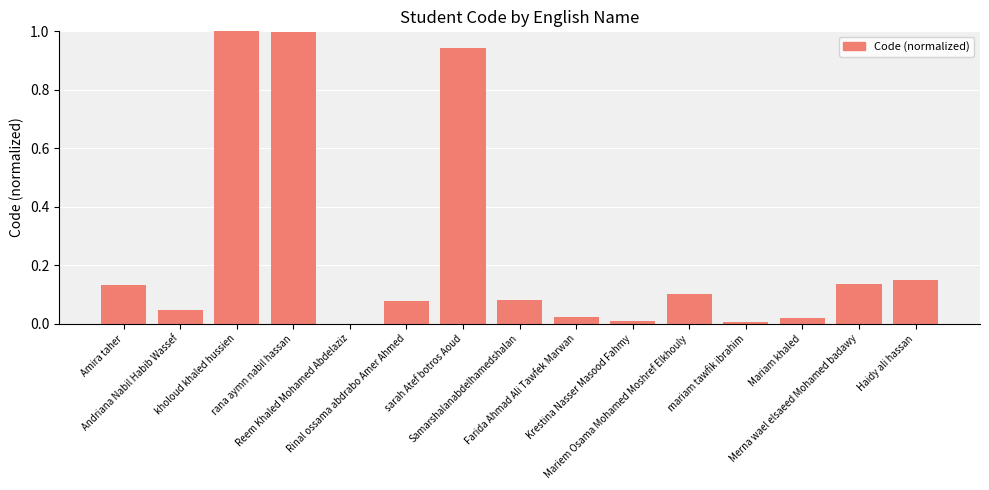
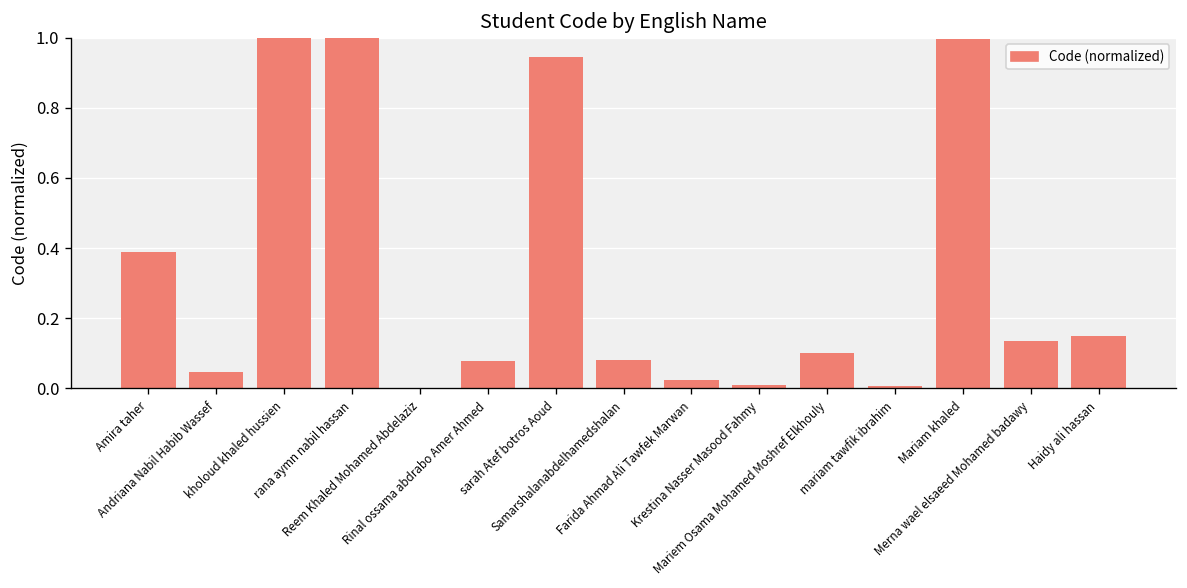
  {
-   "Amira taher": 0.13,
+   "Amira taher": 0.39,
    "Andriana Nabil Habib Wassef": 0.05,
    "kholoud khaled hussien": 1.00,
    "rana aymn nabil hassan": 1.00,
    "Reem Khaled Mohamed Abdelaziz": 0.00,
    "Rinal ossama abdrabo Amer Ahmed": 0.08,
    "sarah Atef botros Aoud": 0.94,
    "Samarshalanabdelhamedshalan": 0.08,
    "Farida Ahmad Ali Tawfek Marwan": 0.02,
    "Krestina Nasser Masood Fahmy": 0.01,
    "Mariem Osama Mohamed Moshref Elkhouly": 0.10,
-   "Mariam khaled": 0.02,
+   "Mariam khaled": 0.99,
    "Merna wael elsaeed Mohamed badawy": 0.14,
    "Haidy ali hassan": 0.15
  }
